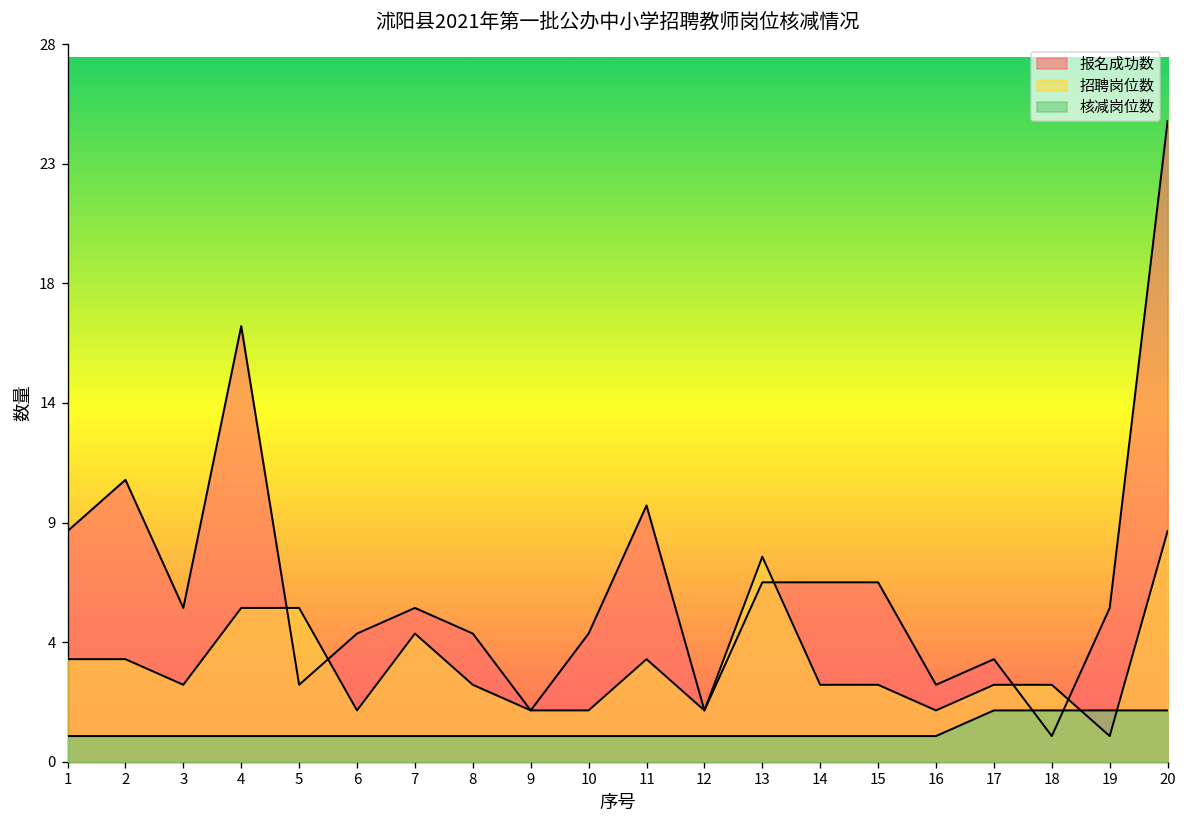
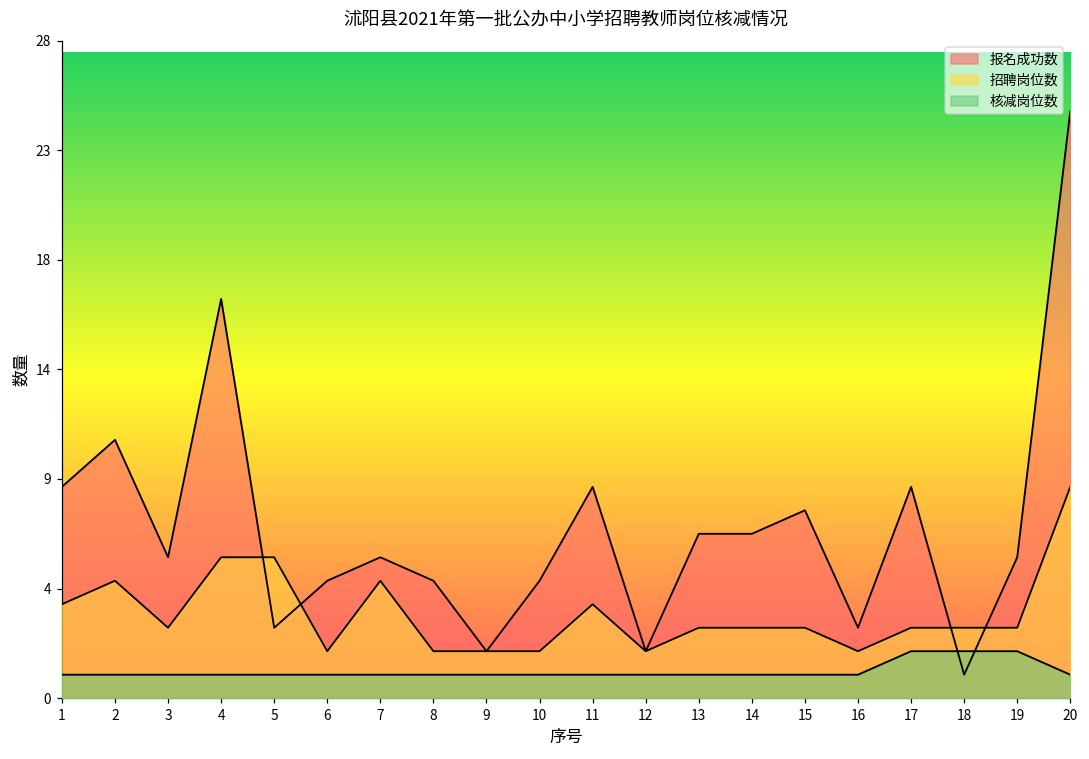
  {
    "报名成功数": {
      "1": 9,
      "2": 11,
      "3": 6,
      "4": 17,
      "5": 3,
      "6": 5,
      "7": 6,
      "8": 5,
      "10": 5,
-     "11": 10,
+     "11": 9,
      "13": 7,
      "14": 7,
-     "15": 7,
+     "15": 8,
      "16": 3,
-     "17": 4,
+     "17": 9,
      "18": 1,
      "19": 6,
      "20": 25
    },
    "招聘岗位数": {
      "1": 4,
-     "2": 4,
+     "2": 5,
      "3": 3,
      "4": 6,
      "5": 6,
      "6": 2,
      "7": 5,
-     "8": 3,
+     "8": 2,
      "10": 2,
      "11": 4,
-     "13": 8,
+     "13": 3,
      "14": 3,
      "15": 3,
      "16": 2,
      "17": 3,
      "18": 3,
-     "19": 1,
+     "19": 3,
      "20": 9
    },
    "核减岗位数": {
      "1": 1,
      "2": 1,
      "3": 1,
      "4": 1,
      "5": 1,
      "6": 1,
      "7": 1,
      "8": 1,
      "9": 1,
      "10": 1,
      "11": 1,
      "12": 1,
      "13": 1,
      "14": 1,
      "15": 1,
      "16": 1,
      "17": 2,
      "18": 2,
      "19": 2,
-     "20": 2
+     "20": 1
    }
  }
